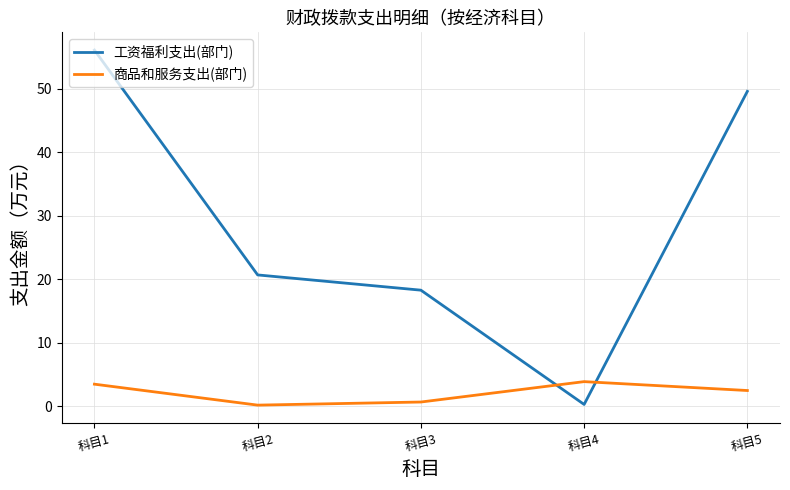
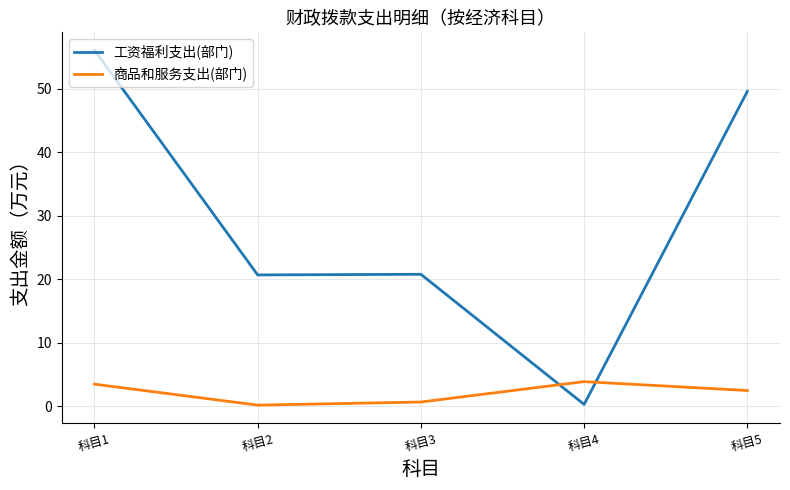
  {
    "工资福利支出(部门)": {
      "科目2": 21,
-     "科目3": 18,
+     "科目3": 21,
      "科目4": 0,
      "科目5": 50
    },
    "商品和服务支出(部门)": {
      "科目1": 4,
      "科目2": 0,
      "科目3": 1,
      "科目4": 4,
      "科目5": 3
    }
  }
